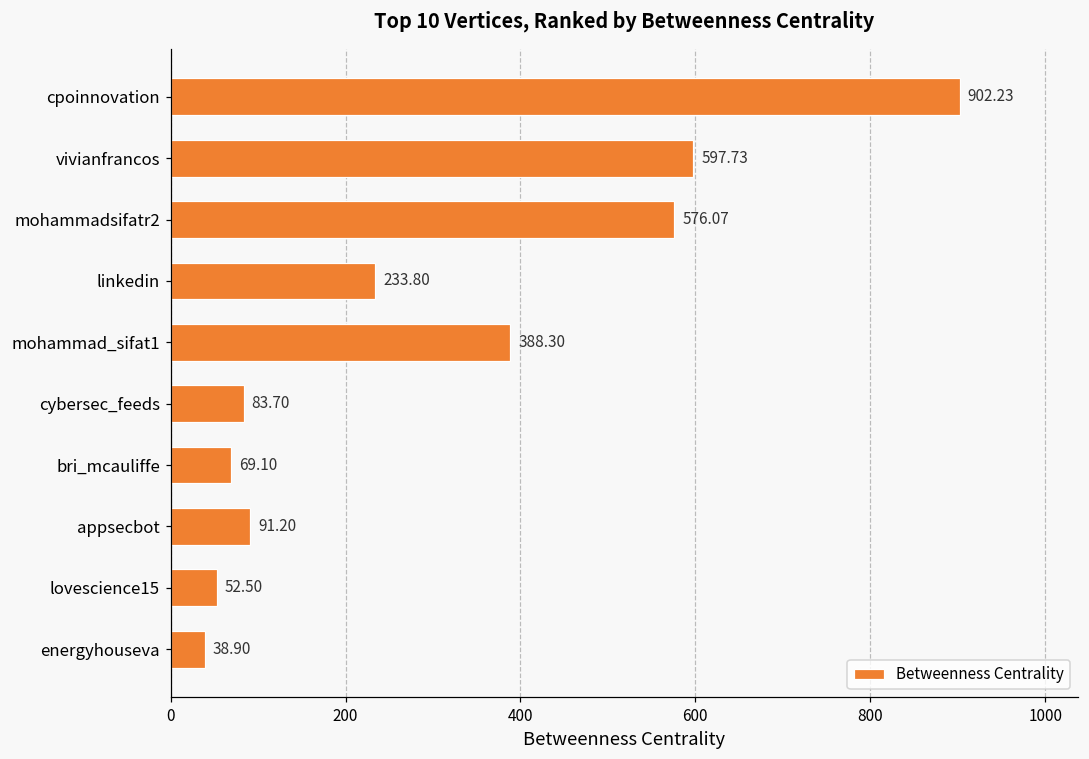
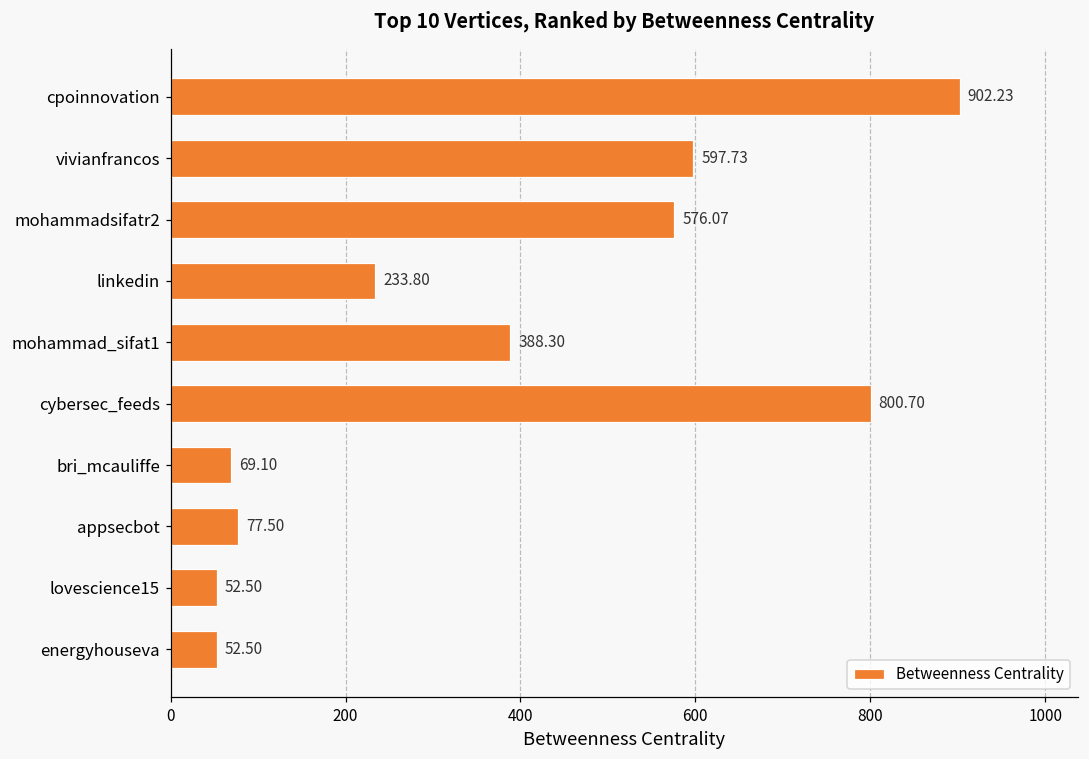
  {
    "cpoinnovation": 902.23,
    "vivianfrancos": 597.73,
    "mohammadsifatr2": 576.07,
    "linkedin": 233.80,
    "mohammad_sifat1": 388.30,
-   "cybersec_feeds": 83.70,
+   "cybersec_feeds": 800.70,
    "bri_mcauliffe": 69.10,
-   "appsecbot": 91.20,
+   "appsecbot": 77.50,
    "lovescience15": 52.50,
-   "energyhouseva": 38.90
+   "energyhouseva": 52.50
  }
